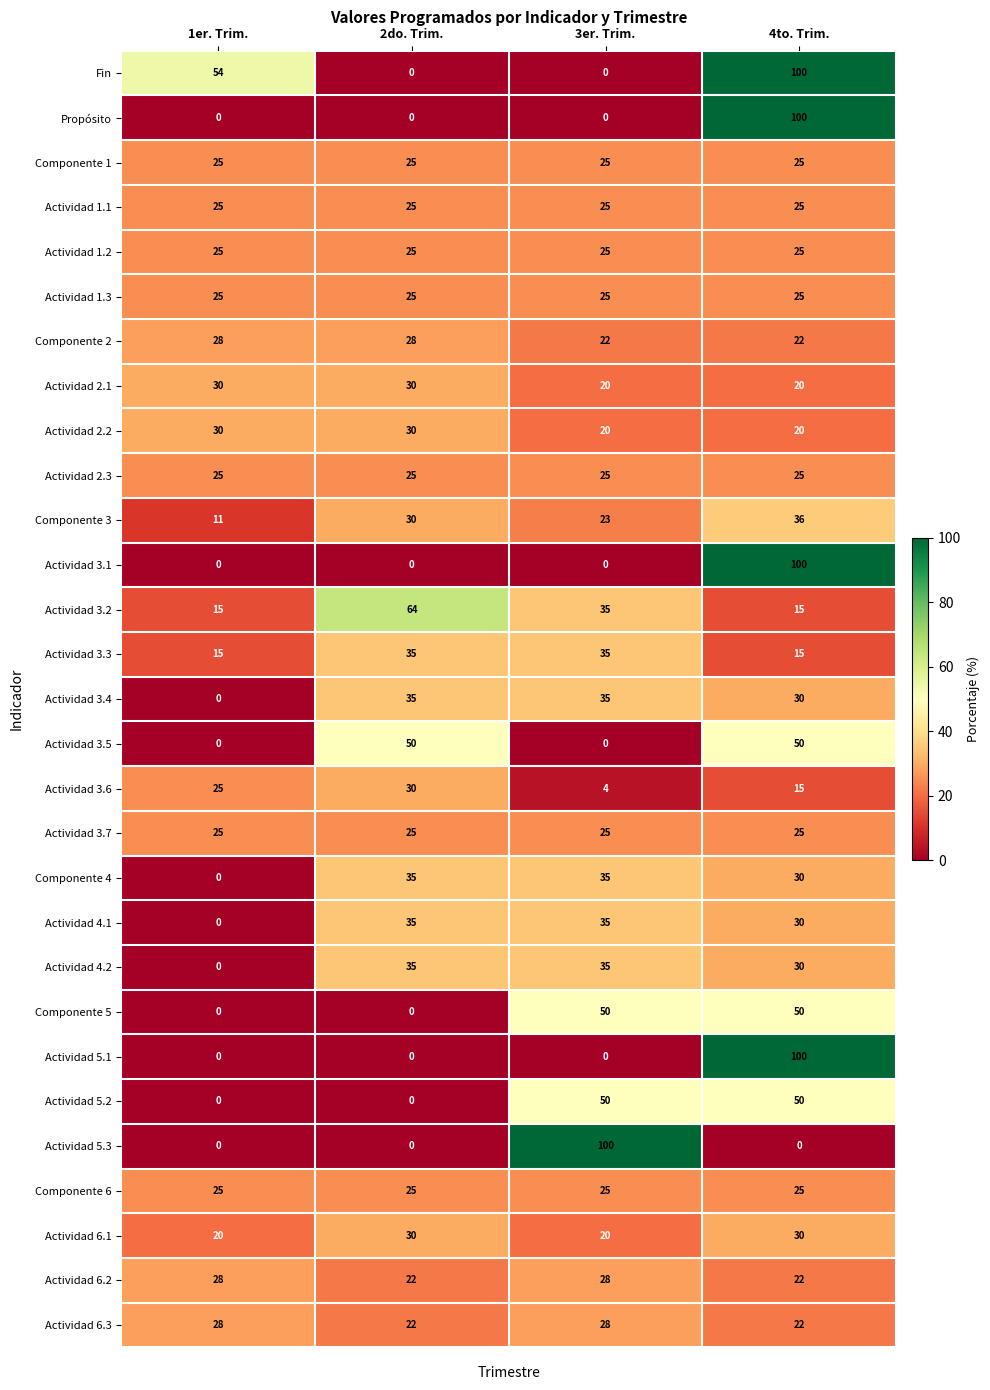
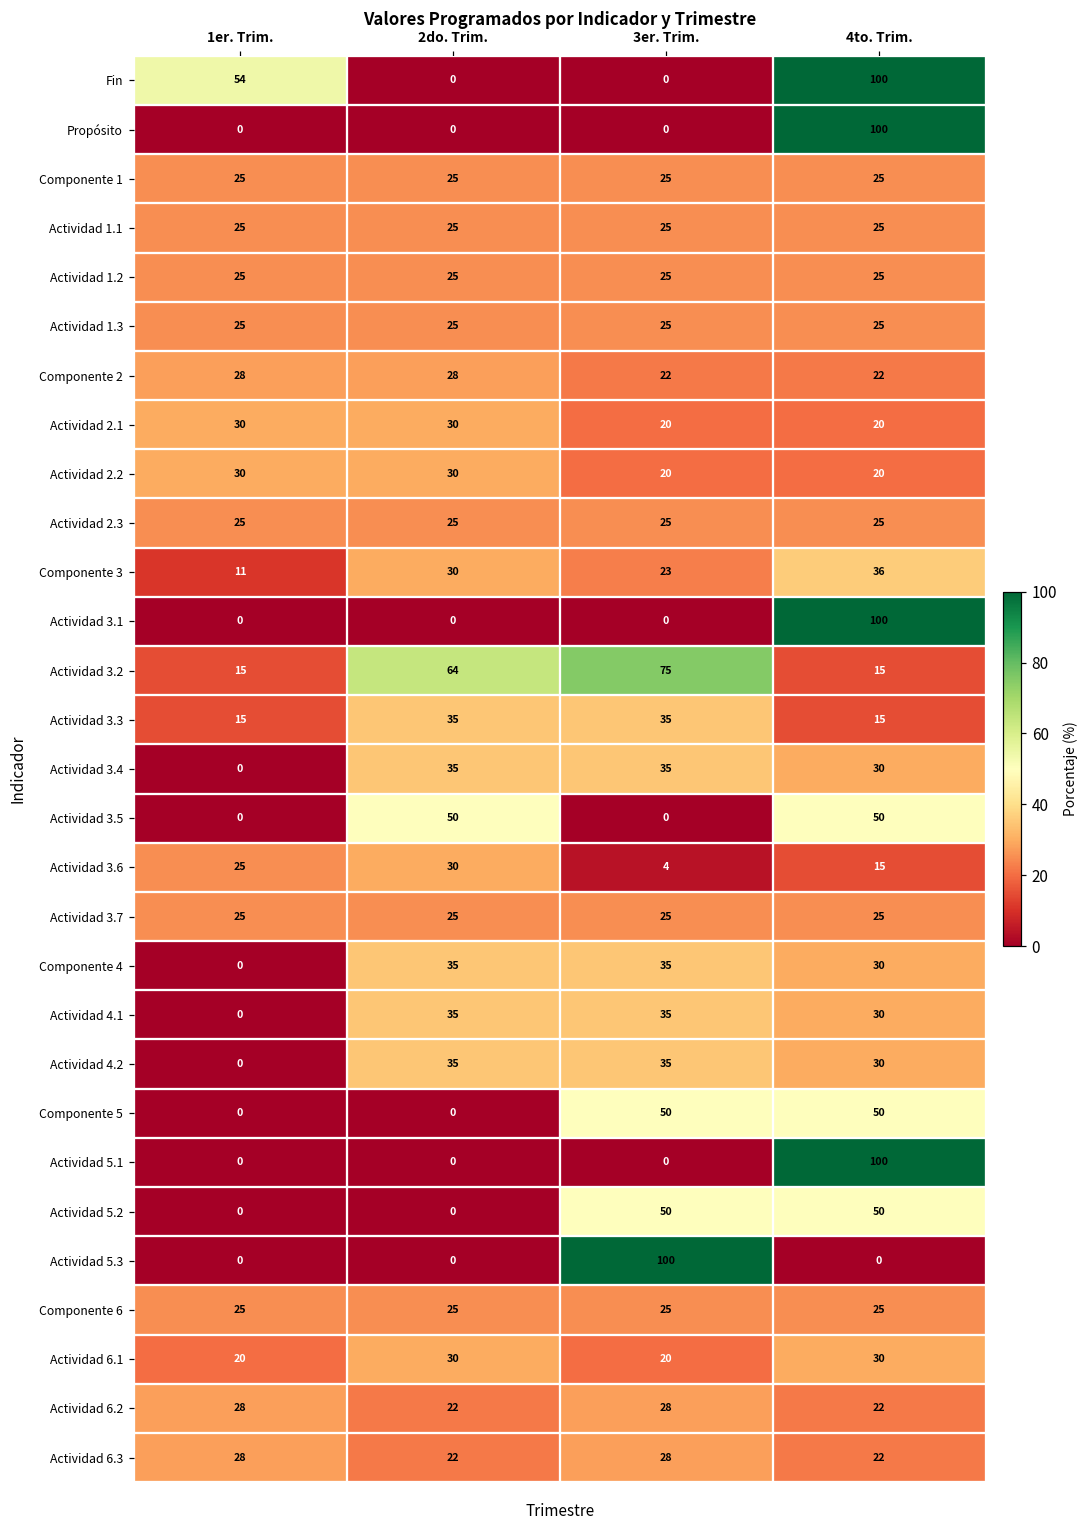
  {
    "Fin": {
      "1er. Trim.": 54,
      "2do. Trim.": 0,
      "3er. Trim.": 0,
      "4to. Trim.": 100
    },
    "Propósito": {
      "1er. Trim.": 0,
      "2do. Trim.": 0,
      "3er. Trim.": 0,
      "4to. Trim.": 100
    },
    "Componente 1": {
      "1er. Trim.": 25,
      "2do. Trim.": 25,
      "3er. Trim.": 25,
      "4to. Trim.": 25
    },
    "Actividad 1.1": {
      "1er. Trim.": 25,
      "2do. Trim.": 25,
      "3er. Trim.": 25,
      "4to. Trim.": 25
    },
    "Actividad 1.2": {
      "1er. Trim.": 25,
      "2do. Trim.": 25,
      "3er. Trim.": 25,
      "4to. Trim.": 25
    },
    "Actividad 1.3": {
      "1er. Trim.": 25,
      "2do. Trim.": 25,
      "3er. Trim.": 25,
      "4to. Trim.": 25
    },
    "Componente 2": {
      "1er. Trim.": 28,
      "2do. Trim.": 28,
      "3er. Trim.": 22,
      "4to. Trim.": 22
    },
    "Actividad 2.1": {
      "1er. Trim.": 30,
      "2do. Trim.": 30,
      "3er. Trim.": 20,
      "4to. Trim.": 20
    },
    "Actividad 2.2": {
      "1er. Trim.": 30,
      "2do. Trim.": 30,
      "3er. Trim.": 20,
      "4to. Trim.": 20
    },
    "Actividad 2.3": {
      "1er. Trim.": 25,
      "2do. Trim.": 25,
      "3er. Trim.": 25,
      "4to. Trim.": 25
    },
    "Componente 3": {
      "1er. Trim.": 11,
      "2do. Trim.": 30,
      "3er. Trim.": 23,
      "4to. Trim.": 36
    },
    "Actividad 3.1": {
      "1er. Trim.": 0,
      "2do. Trim.": 0,
      "3er. Trim.": 0,
      "4to. Trim.": 100
    },
    "Actividad 3.2": {
      "1er. Trim.": 15,
      "2do. Trim.": 64,
-     "3er. Trim.": 35,
+     "3er. Trim.": 75,
      "4to. Trim.": 15
    },
    "Actividad 3.3": {
      "1er. Trim.": 15,
      "2do. Trim.": 35,
      "3er. Trim.": 35,
      "4to. Trim.": 15
    },
    "Actividad 3.4": {
      "1er. Trim.": 0,
      "2do. Trim.": 35,
      "3er. Trim.": 35,
      "4to. Trim.": 30
    },
    "Actividad 3.5": {
      "1er. Trim.": 0,
      "2do. Trim.": 50,
      "3er. Trim.": 0,
      "4to. Trim.": 50
    },
    "Actividad 3.6": {
      "1er. Trim.": 25,
      "2do. Trim.": 30,
      "3er. Trim.": 4,
      "4to. Trim.": 15
    },
    "Actividad 3.7": {
      "1er. Trim.": 25,
      "2do. Trim.": 25,
      "3er. Trim.": 25,
      "4to. Trim.": 25
    },
    "Componente 4": {
      "1er. Trim.": 0,
      "2do. Trim.": 35,
      "3er. Trim.": 35,
      "4to. Trim.": 30
    },
    "Actividad 4.1": {
      "1er. Trim.": 0,
      "2do. Trim.": 35,
      "3er. Trim.": 35,
      "4to. Trim.": 30
    },
    "Actividad 4.2": {
      "1er. Trim.": 0,
      "2do. Trim.": 35,
      "3er. Trim.": 35,
      "4to. Trim.": 30
    },
    "Componente 5": {
      "1er. Trim.": 0,
      "2do. Trim.": 0,
      "3er. Trim.": 50,
      "4to. Trim.": 50
    },
    "Actividad 5.1": {
      "1er. Trim.": 0,
      "2do. Trim.": 0,
      "3er. Trim.": 0,
      "4to. Trim.": 100
    },
    "Actividad 5.2": {
      "1er. Trim.": 0,
      "2do. Trim.": 0,
      "3er. Trim.": 50,
      "4to. Trim.": 50
    },
    "Actividad 5.3": {
      "1er. Trim.": 0,
      "2do. Trim.": 0,
      "3er. Trim.": 100,
      "4to. Trim.": 0
    },
    "Componente 6": {
      "1er. Trim.": 25,
      "2do. Trim.": 25,
      "3er. Trim.": 25,
      "4to. Trim.": 25
    },
    "Actividad 6.1": {
      "1er. Trim.": 20,
      "2do. Trim.": 30,
      "3er. Trim.": 20,
      "4to. Trim.": 30
    },
    "Actividad 6.2": {
      "1er. Trim.": 28,
      "2do. Trim.": 22,
      "3er. Trim.": 28,
      "4to. Trim.": 22
    },
    "Actividad 6.3": {
      "1er. Trim.": 28,
      "2do. Trim.": 22,
      "3er. Trim.": 28,
      "4to. Trim.": 22
    }
  }
